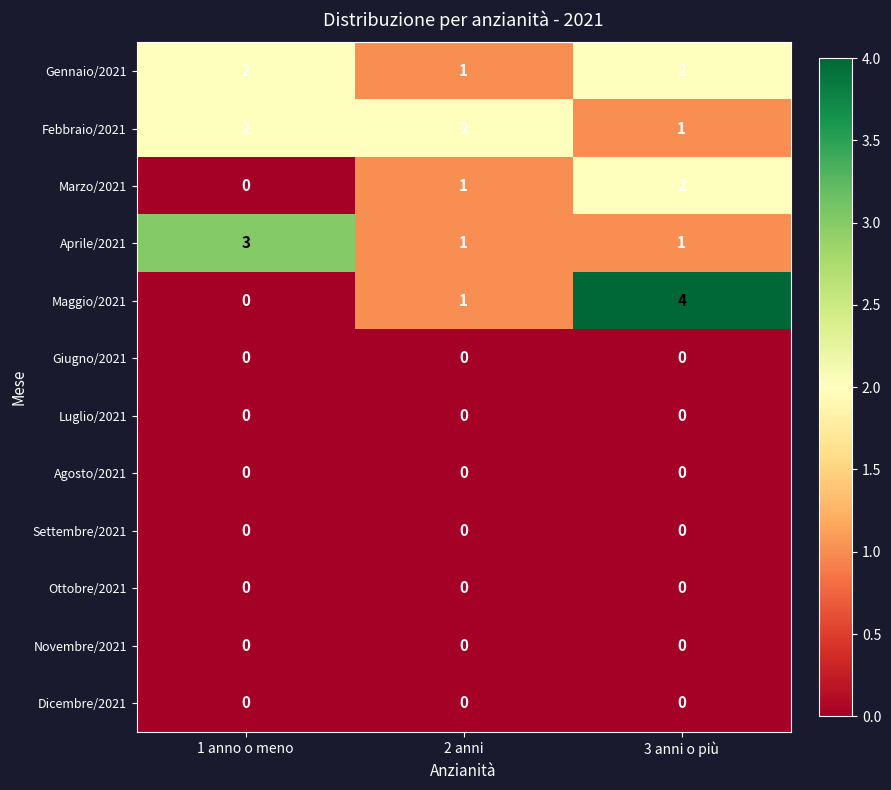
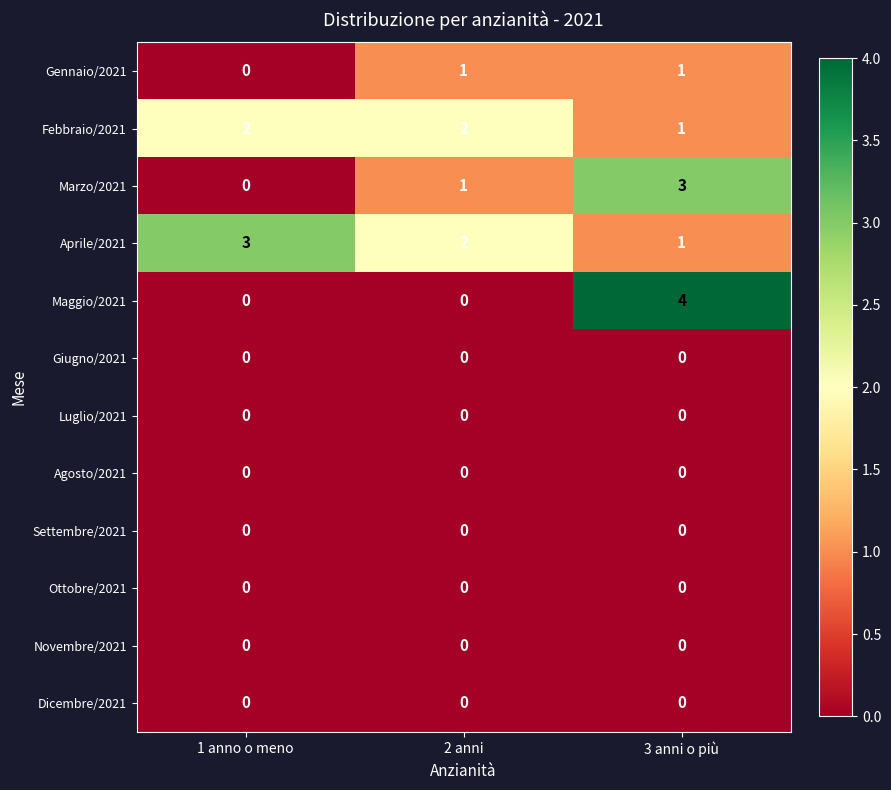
  {
    "Gennaio/2021": {
-     "1 anno o meno": 2,
+     "1 anno o meno": 0,
      "2 anni": 1,
-     "3 anni o più": 2
+     "3 anni o più": 1
    },
    "Febbraio/2021": {
      "1 anno o meno": 2,
      "2 anni": 2,
      "3 anni o più": 1
    },
    "Marzo/2021": {
      "1 anno o meno": 0,
      "2 anni": 1,
-     "3 anni o più": 2
+     "3 anni o più": 3
    },
    "Aprile/2021": {
      "1 anno o meno": 3,
-     "2 anni": 1,
+     "2 anni": 2,
      "3 anni o più": 1
    },
    "Maggio/2021": {
      "1 anno o meno": 0,
-     "2 anni": 1,
+     "2 anni": 0,
      "3 anni o più": 4
    },
    "Giugno/2021": {
      "1 anno o meno": 0,
      "2 anni": 0,
      "3 anni o più": 0
    },
    "Luglio/2021": {
      "1 anno o meno": 0,
      "2 anni": 0,
      "3 anni o più": 0
    },
    "Agosto/2021": {
      "1 anno o meno": 0,
      "2 anni": 0,
      "3 anni o più": 0
    },
    "Settembre/2021": {
      "1 anno o meno": 0,
      "2 anni": 0,
      "3 anni o più": 0
    },
    "Ottobre/2021": {
      "1 anno o meno": 0,
      "2 anni": 0,
      "3 anni o più": 0
    },
    "Novembre/2021": {
      "1 anno o meno": 0,
      "2 anni": 0,
      "3 anni o più": 0
    },
    "Dicembre/2021": {
      "1 anno o meno": 0,
      "2 anni": 0,
      "3 anni o più": 0
    }
  }
